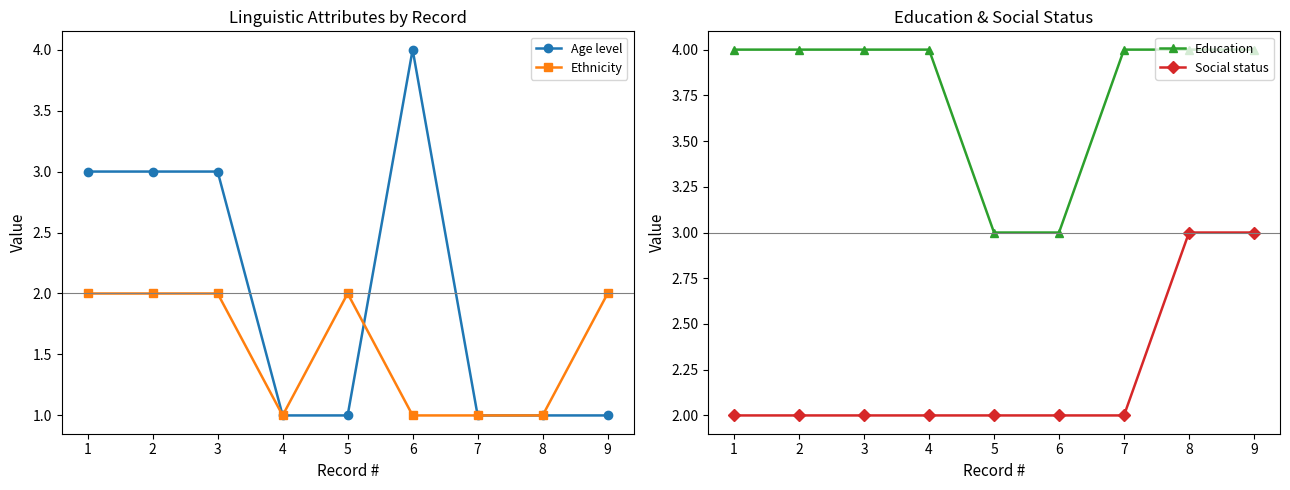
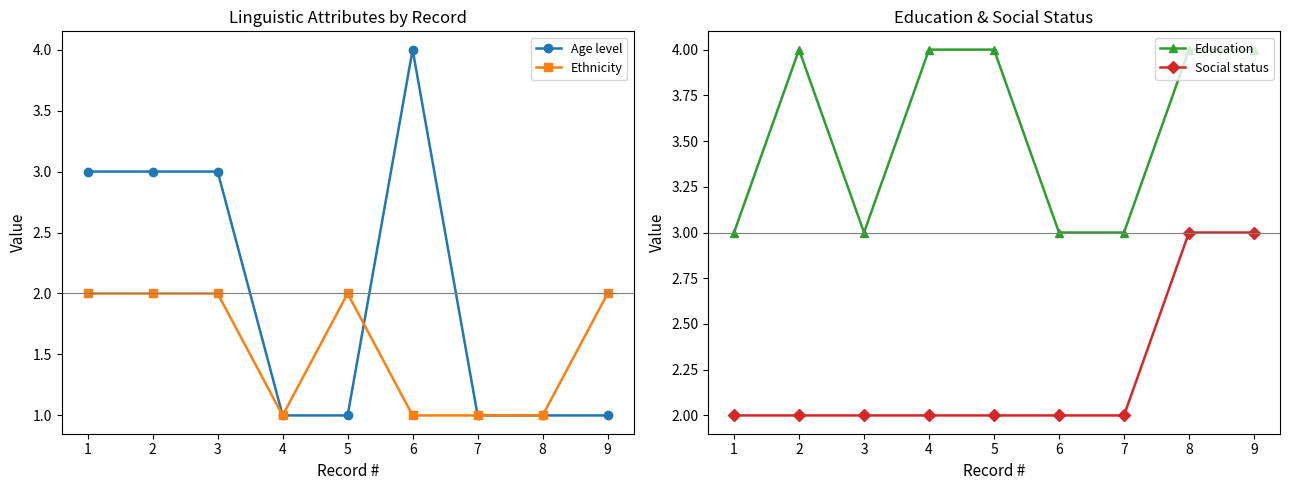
  {
    "Linguistic Attributes by Record": {
      "Age level": {
        "1": 3.00,
        "2": 3.00,
        "3": 3.00,
        "5": 1.00,
        "6": 4.00,
        "9": 1.00
      },
      "Ethnicity": {
        "1": 2.00,
        "2": 2.00,
        "3": 2.00,
        "5": 2.00,
        "6": 1.00,
        "9": 2.00
      }
    },
    "Education & Social Status": {
      "Education": {
-       "1": 4,
+       "1": 3,
        "2": 4,
-       "3": 4,
+       "3": 3,
        "4": 4,
-       "5": 3,
+       "5": 4,
        "6": 3,
-       "7": 4
+       "7": 3
      },
      "Social status": {
        "1": 2,
        "2": 2,
        "3": 2,
        "4": 2,
        "5": 2,
        "6": 2,
        "7": 2,
        "8": 3,
        "9": 3
      }
    }
  }
